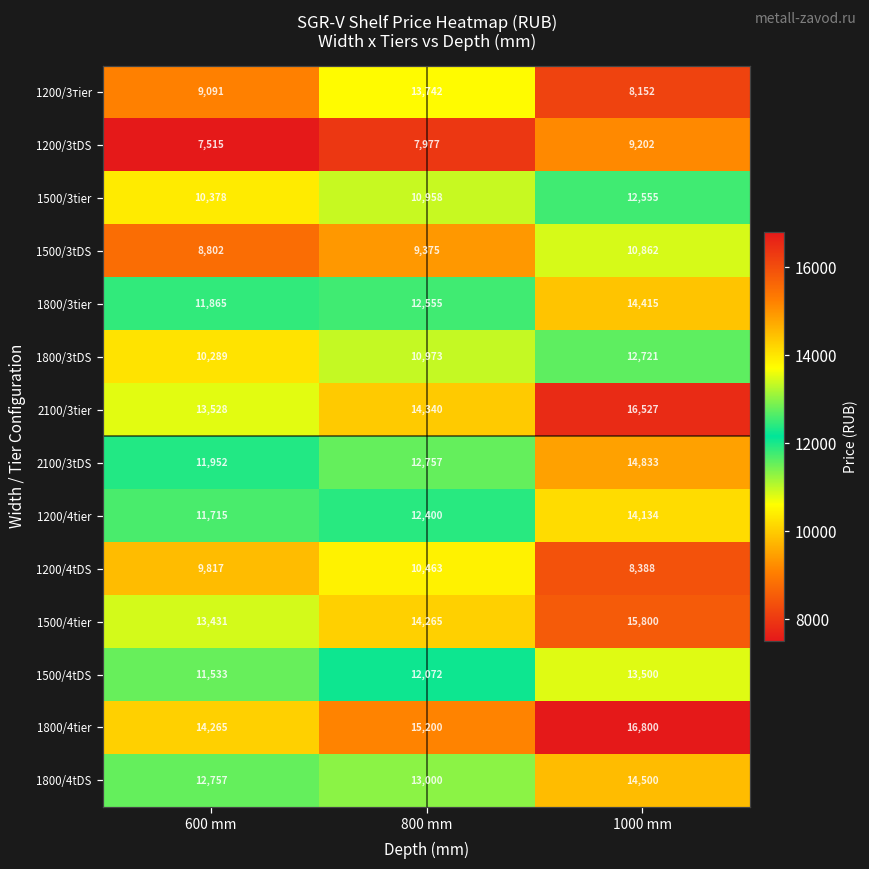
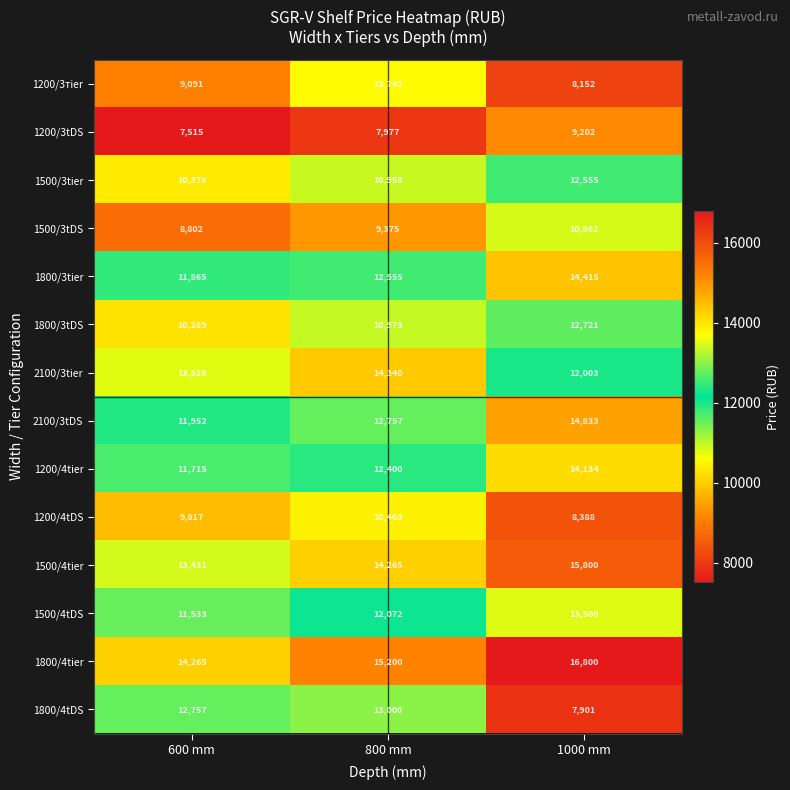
  {
    "1200/3тier": {
      "600 mm": "9,091",
      "800 mm": "13,742",
      "1000 mm": "8,152"
    },
    "1200/3tDS": {
      "600 mm": "7,515",
      "800 mm": "7,977",
      "1000 mm": "9,202"
    },
    "1500/3tier": {
      "600 mm": "10,378",
      "800 mm": "10,958",
      "1000 mm": "12,555"
    },
    "1500/3tDS": {
      "600 mm": "8,802",
      "800 mm": "9,375",
      "1000 mm": "10,862"
    },
    "1800/3tier": {
      "600 mm": "11,865",
      "800 mm": "12,555",
      "1000 mm": "14,415"
    },
    "1800/3tDS": {
      "600 mm": "10,289",
      "800 mm": "10,973",
      "1000 mm": "12,721"
    },
    "2100/3tier": {
      "600 mm": "13,528",
      "800 mm": "14,340",
-     "1000 mm": "16,527"
+     "1000 mm": "12,003"
    },
    "2100/3tDS": {
      "600 mm": "11,952",
      "800 mm": "12,757",
      "1000 mm": "14,833"
    },
    "1200/4tier": {
      "600 mm": "11,715",
      "800 mm": "12,400",
      "1000 mm": "14,134"
    },
    "1200/4tDS": {
      "600 mm": "9,817",
      "800 mm": "10,463",
      "1000 mm": "8,388"
    },
    "1500/4tier": {
      "600 mm": "13,431",
      "800 mm": "14,265",
      "1000 mm": "15,800"
    },
    "1500/4tDS": {
      "600 mm": "11,533",
      "800 mm": "12,072",
      "1000 mm": "13,500"
    },
    "1800/4tier": {
      "600 mm": "14,265",
      "800 mm": "15,200",
      "1000 mm": "16,800"
    },
    "1800/4tDS": {
      "600 mm": "12,757",
      "800 mm": "13,000",
-     "1000 mm": "14,500"
+     "1000 mm": "7,901"
    }
  }
